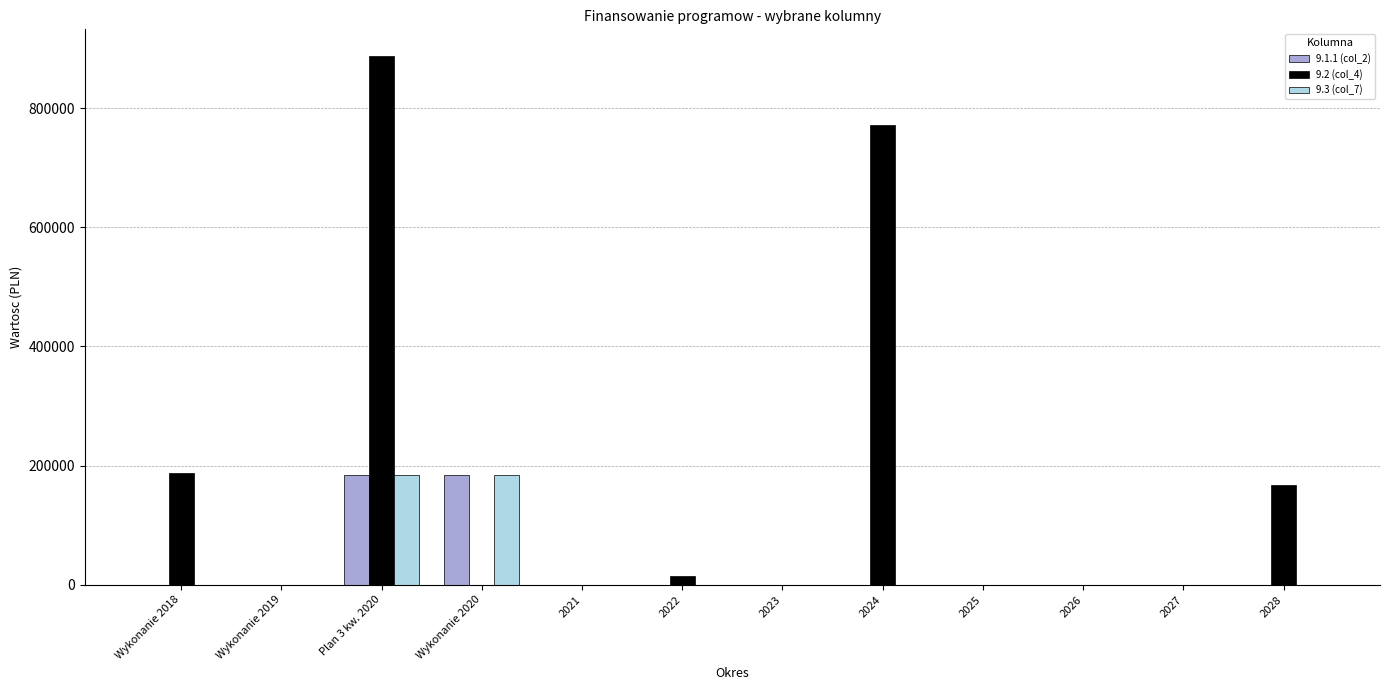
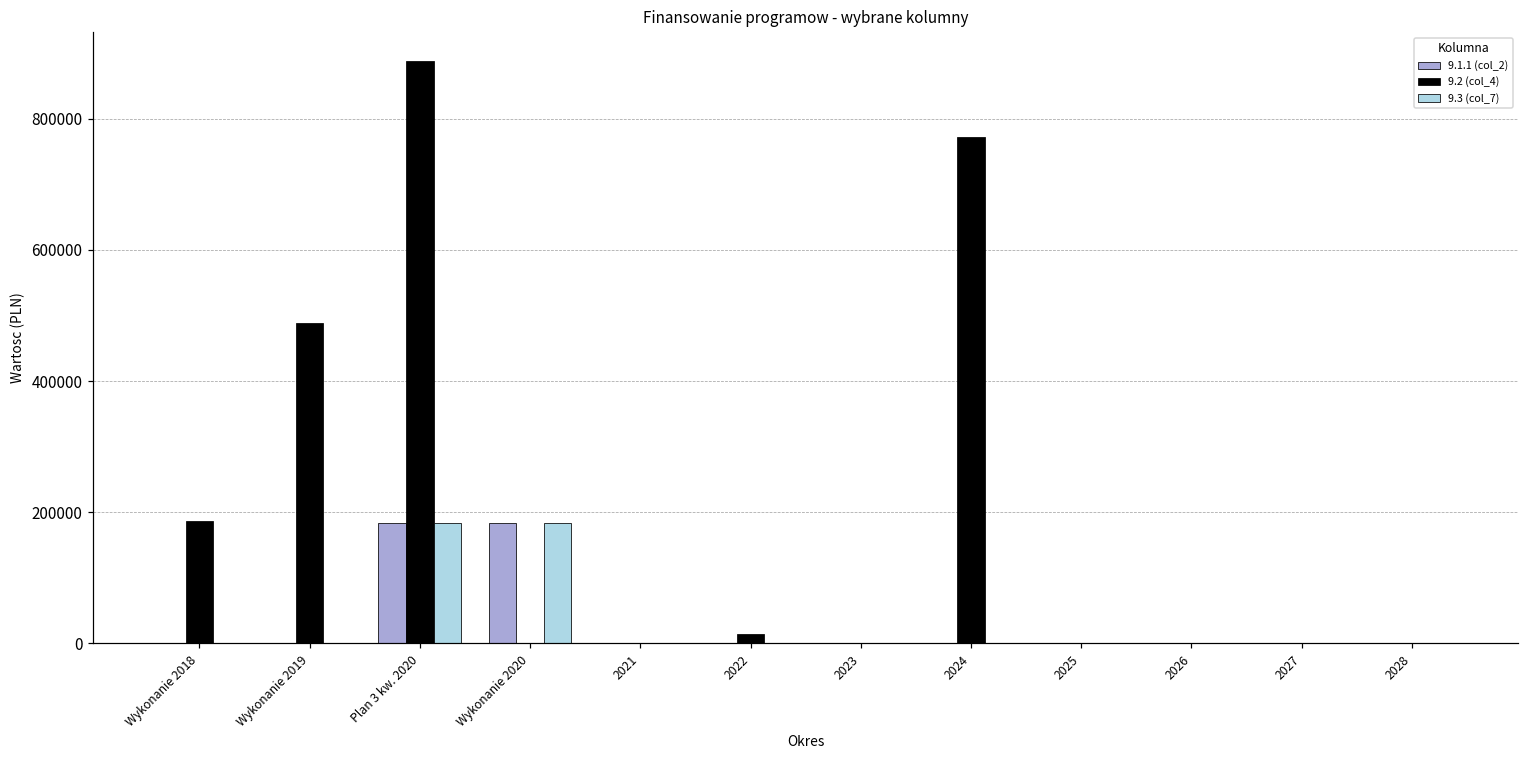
  {
    "9.2 (col_4)": {
      "Wykonanie 2018": 190000,
-     "Wykonanie 2019": 0,
+     "Wykonanie 2019": 490000,
      "Plan 3 kw. 2020": 890000,
      "Wykonanie 2020": 0,
      "2021": 0,
      "2022": 10000,
      "2023": 0,
      "2024": 770000,
      "2025": 0,
      "2026": 0,
      "2027": 0,
-     "2028": 170000
+     "2028": 0
    }
  }
